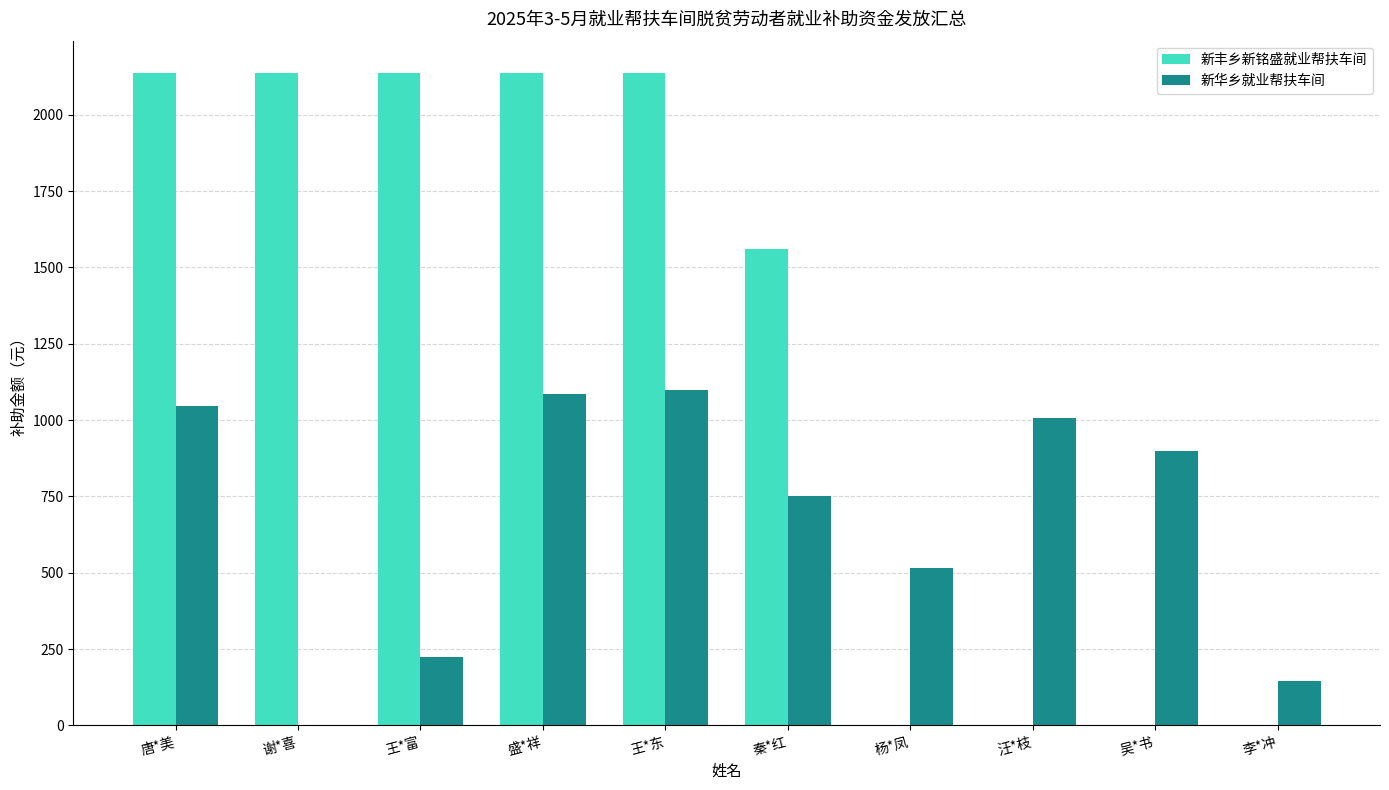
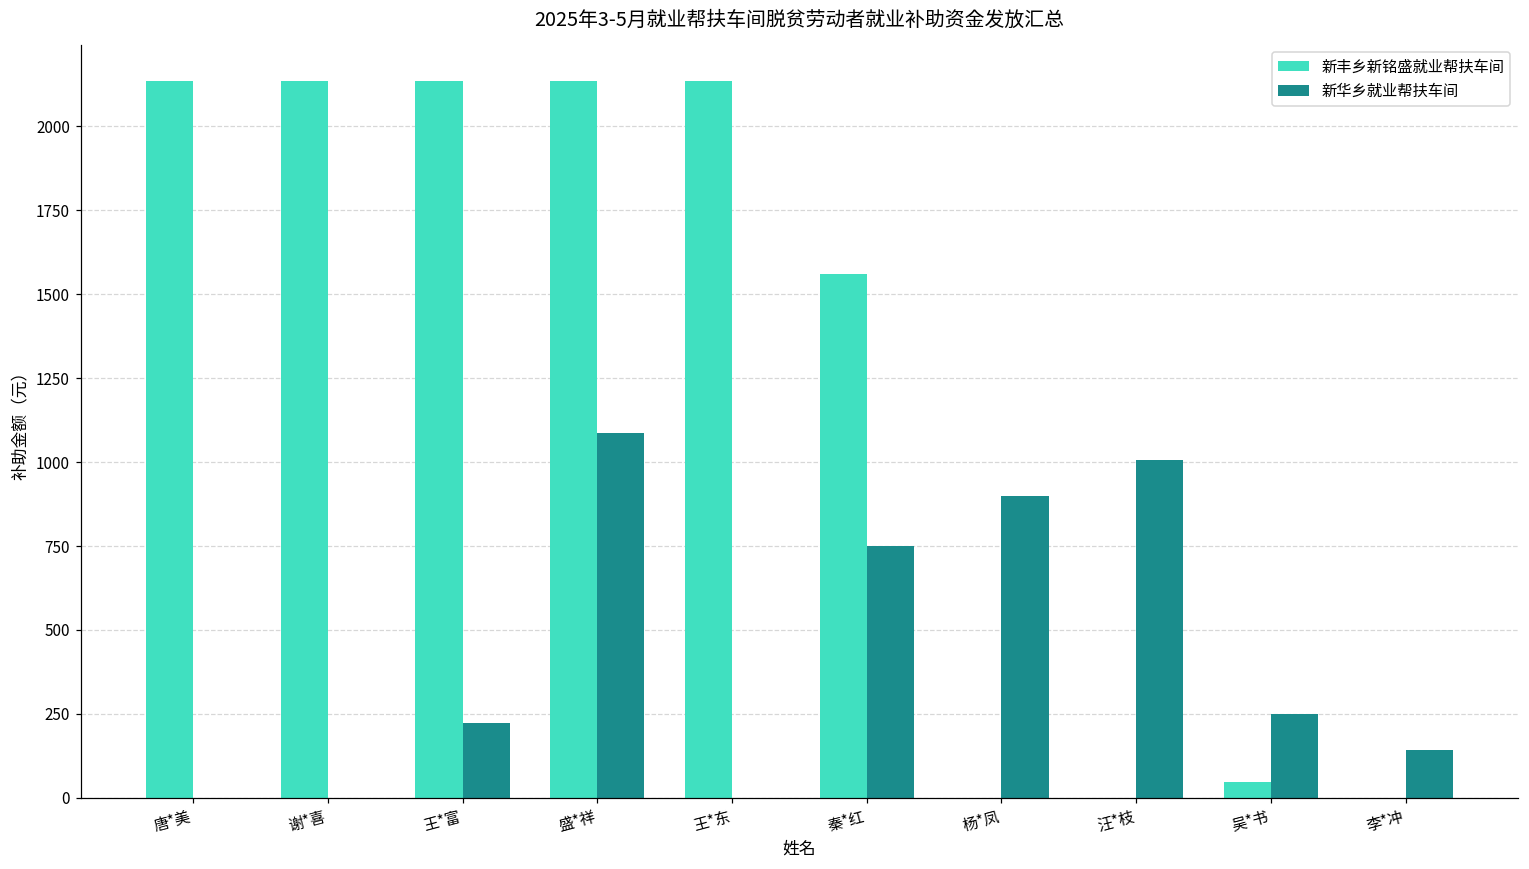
  {
    "新丰乡新铭盛就业帮扶车间": {
      "唐*美": 2140,
      "谢*喜": 2140,
      "王*富": 2140,
      "盛*祥": 2140,
      "王*东": 2140,
      "秦*红": 1560,
      "杨*凤": 0,
      "汪*枝": 0,
-     "吴*书": 0,
+     "吴*书": 50,
      "李*冲": 0
    },
    "新华乡就业帮扶车间": {
-     "唐*美": 1050,
+     "唐*美": 0,
      "谢*喜": 0,
      "王*富": 220,
      "盛*祥": 1090,
-     "王*东": 1100,
+     "王*东": 0,
      "秦*红": 750,
-     "杨*凤": 520,
+     "杨*凤": 900,
      "汪*枝": 1010,
-     "吴*书": 900,
+     "吴*书": 250,
      "李*冲": 140
    }
  }
